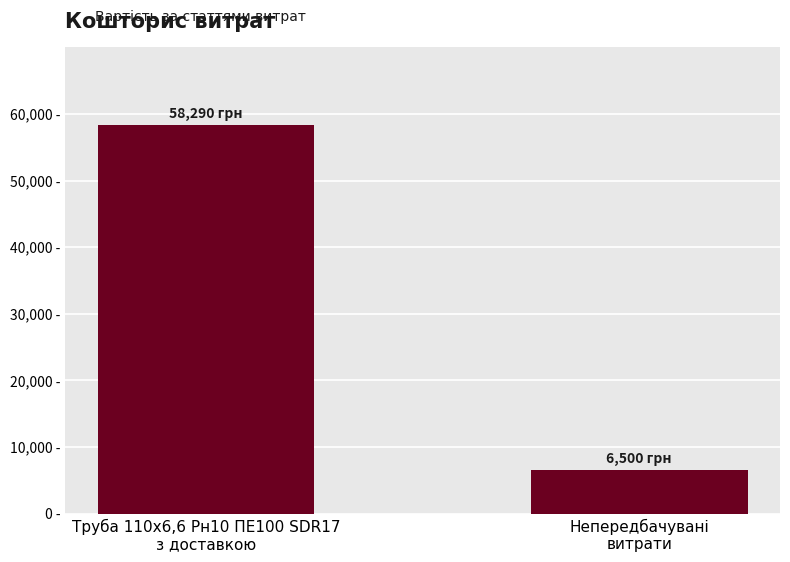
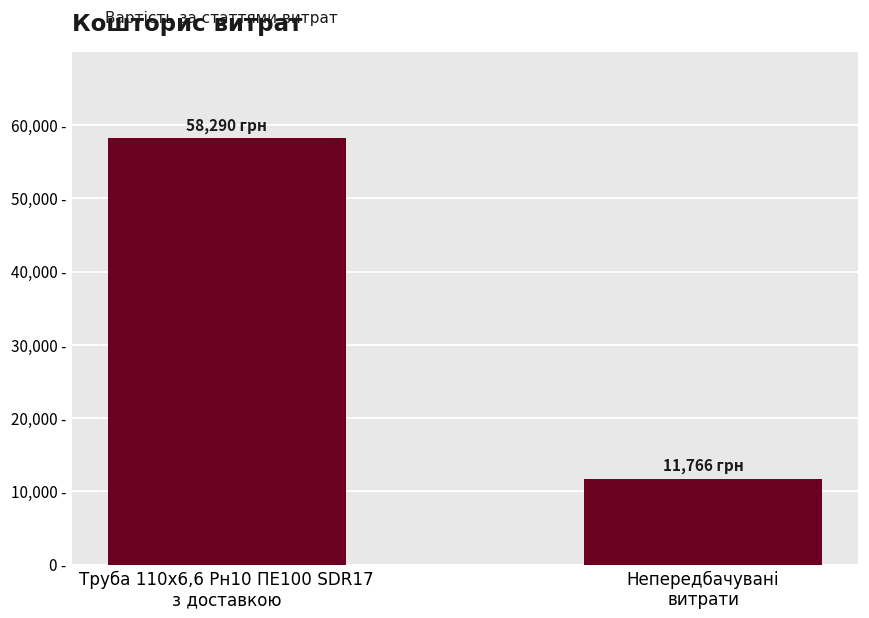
  {
    "Труба 110х6,6 Рн10 ПЕ100 SDR17 з доставкою": "58,290",
-   "Непередбачувані витрати": "6,500"
+   "Непередбачувані витрати": "11,766"
  }
